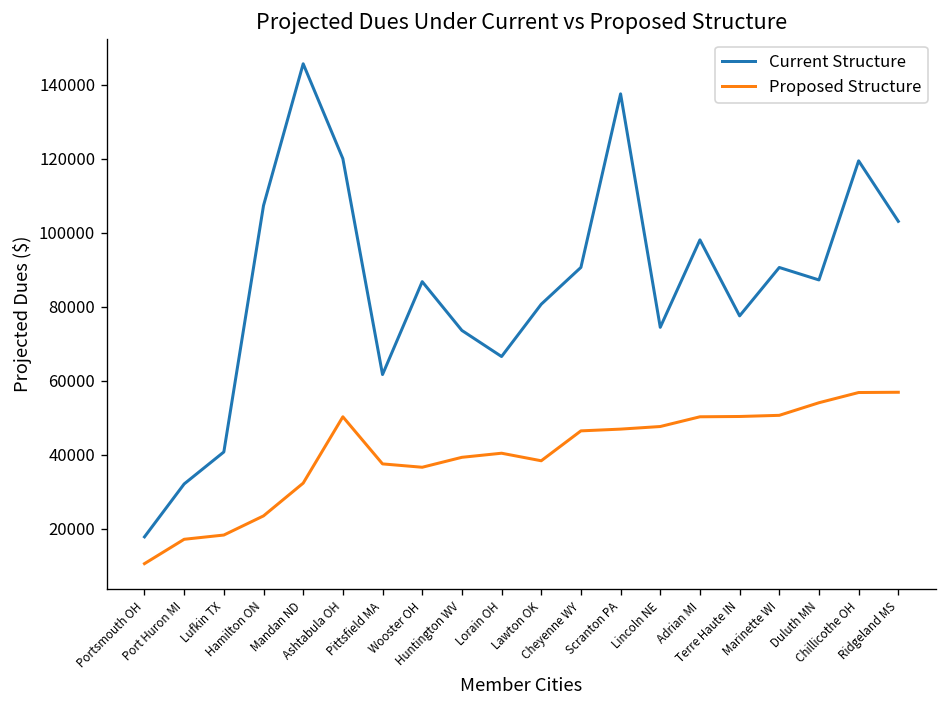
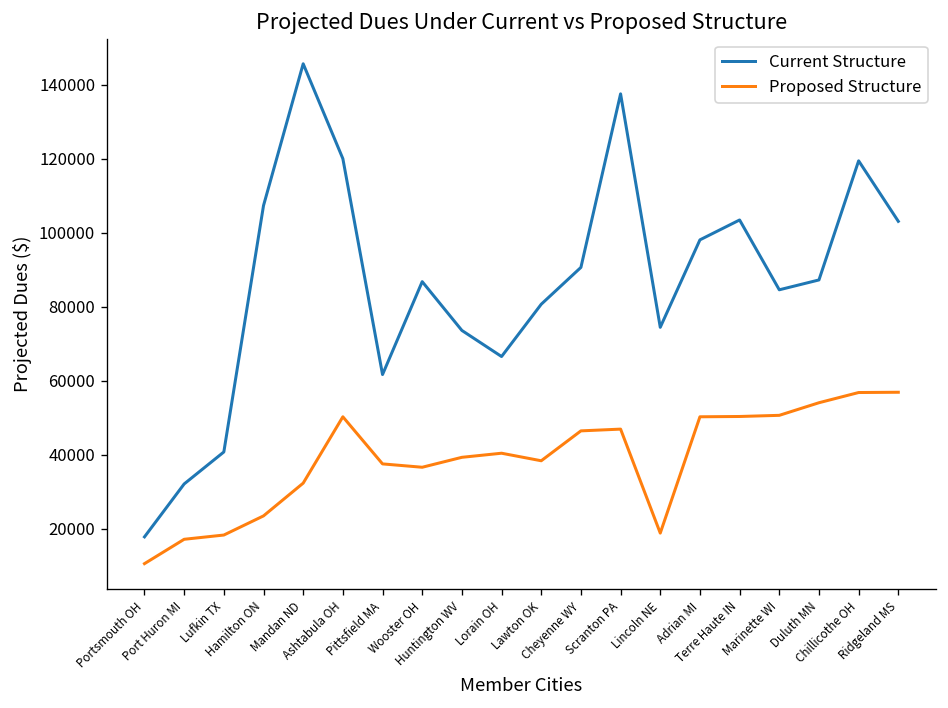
  {
    "Current Structure": {
      "Portsmouth OH": 18000,
      "Port Huron MI": 32000,
      "Lufkin TX": 41000,
      "Hamilton ON": 107000,
      "Mandan ND": 146000,
      "Ashtabula OH": 120000,
      "Pittsfield MA": 62000,
      "Wooster OH": 87000,
      "Huntington WV": 74000,
      "Lorain OH": 67000,
      "Lawton OK": 81000,
      "Cheyenne WY": 91000,
      "Scranton PA": 138000,
      "Lincoln NE": 74000,
      "Adrian MI": 98000,
-     "Terre Haute IN": 78000,
-     "Marinette WI": 91000,
+     "Terre Haute IN": 103000,
+     "Marinette WI": 85000,
      "Duluth MN": 87000,
      "Chillicothe OH": 119000,
      "Ridgeland MS": 103000
    },
    "Proposed Structure": {
      "Portsmouth OH": 11000,
      "Port Huron MI": 17000,
      "Lufkin TX": 18000,
      "Hamilton ON": 24000,
      "Mandan ND": 32000,
      "Ashtabula OH": 50000,
      "Pittsfield MA": 38000,
      "Wooster OH": 37000,
      "Huntington WV": 39000,
      "Lorain OH": 40000,
      "Lawton OK": 38000,
      "Cheyenne WY": 46000,
      "Scranton PA": 47000,
-     "Lincoln NE": 48000,
+     "Lincoln NE": 19000,
      "Adrian MI": 50000,
      "Terre Haute IN": 50000,
      "Marinette WI": 51000,
      "Duluth MN": 54000,
      "Chillicothe OH": 57000,
      "Ridgeland MS": 57000
    }
  }
